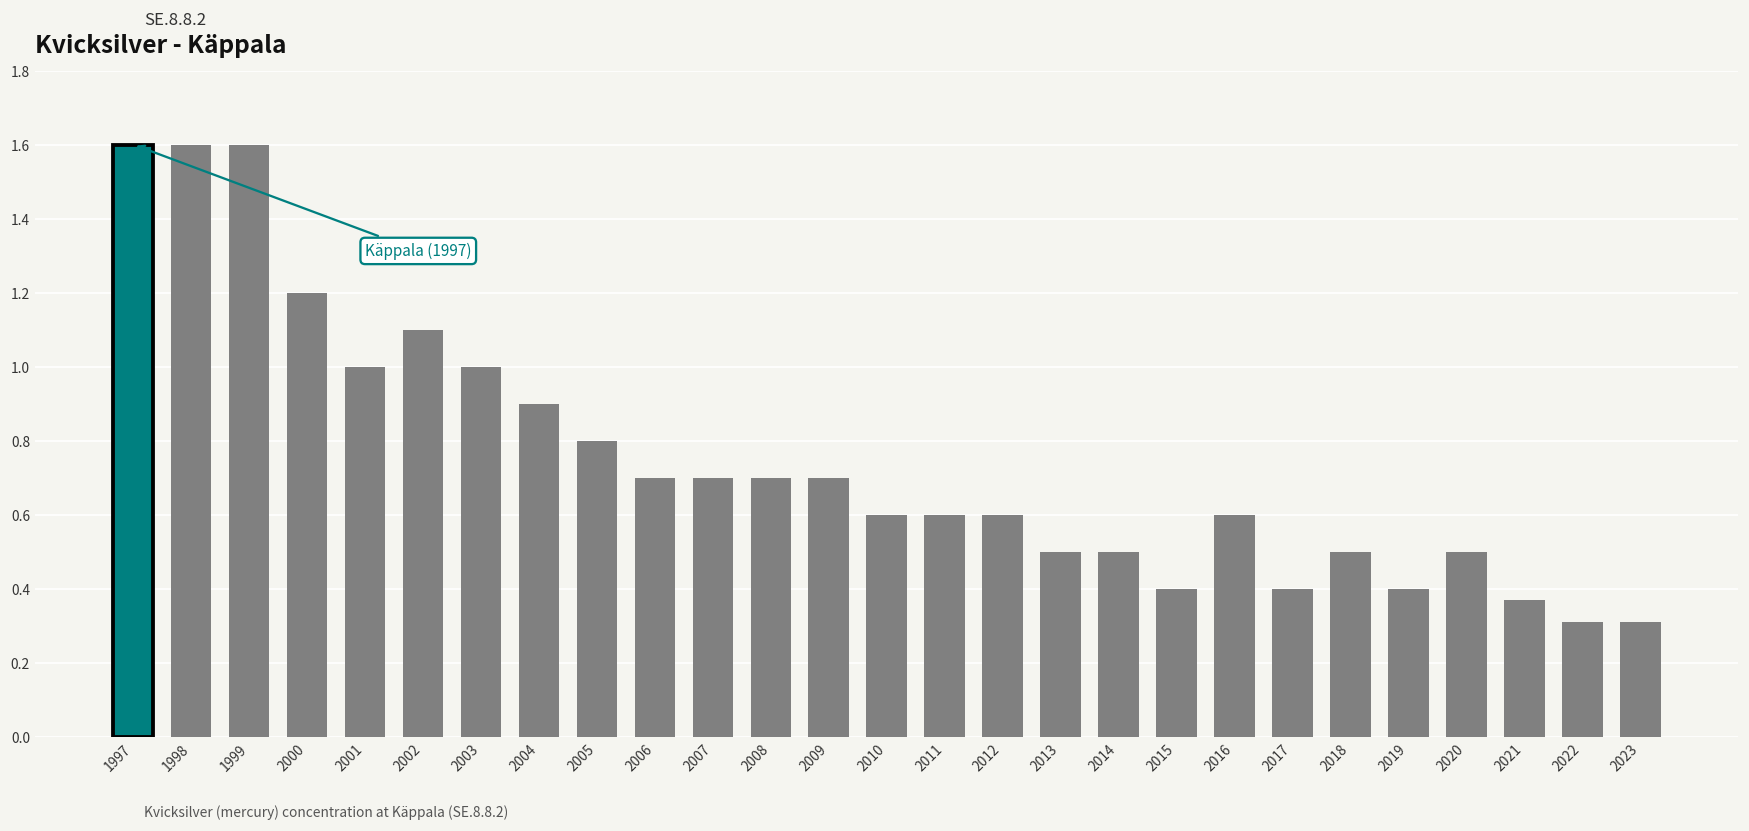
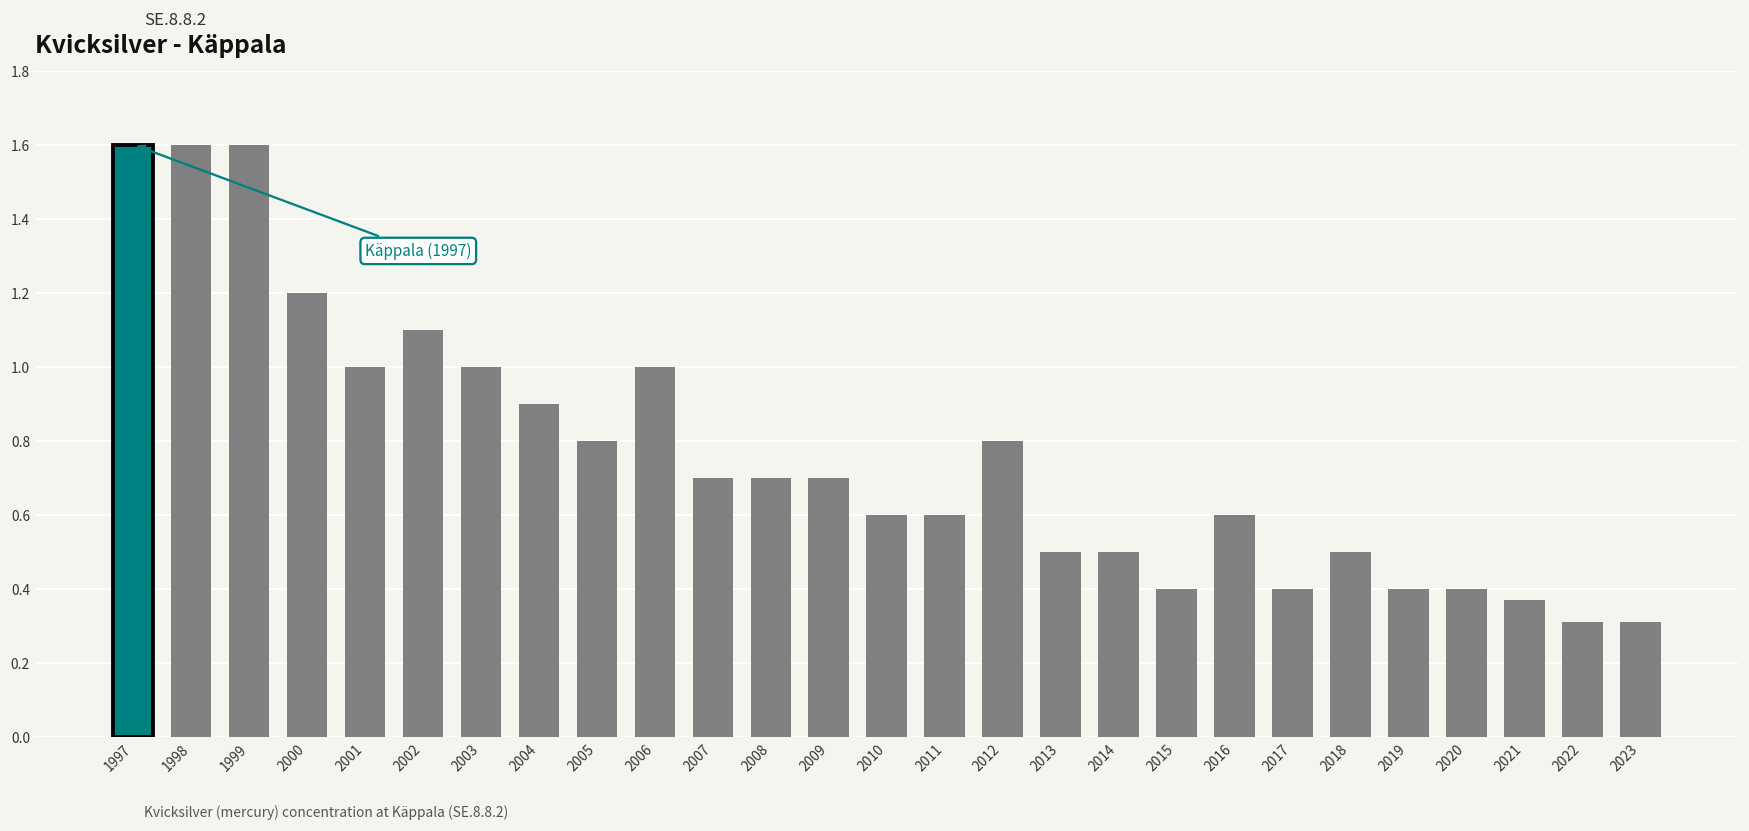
  {
    "1997": 1.6,
    "2000": 1.2,
    "2001": 1.0,
    "2002": 1.1,
    "2003": 1.0,
    "2004": 0.9,
    "2005": 0.8,
-   "2006": 0.7,
+   "2006": 1.0,
    "2007": 0.7,
    "2008": 0.7,
    "2009": 0.7,
    "2010": 0.6,
    "2011": 0.6,
-   "2012": 0.6,
+   "2012": 0.8,
    "2013": 0.5,
    "2014": 0.5,
    "2015": 0.4,
    "2016": 0.6,
    "2017": 0.4,
    "2018": 0.5,
    "2019": 0.4,
-   "2020": 0.5,
+   "2020": 0.4,
    "2021": 0.37,
    "2022": 0.31,
    "2023": 0.31
  }
